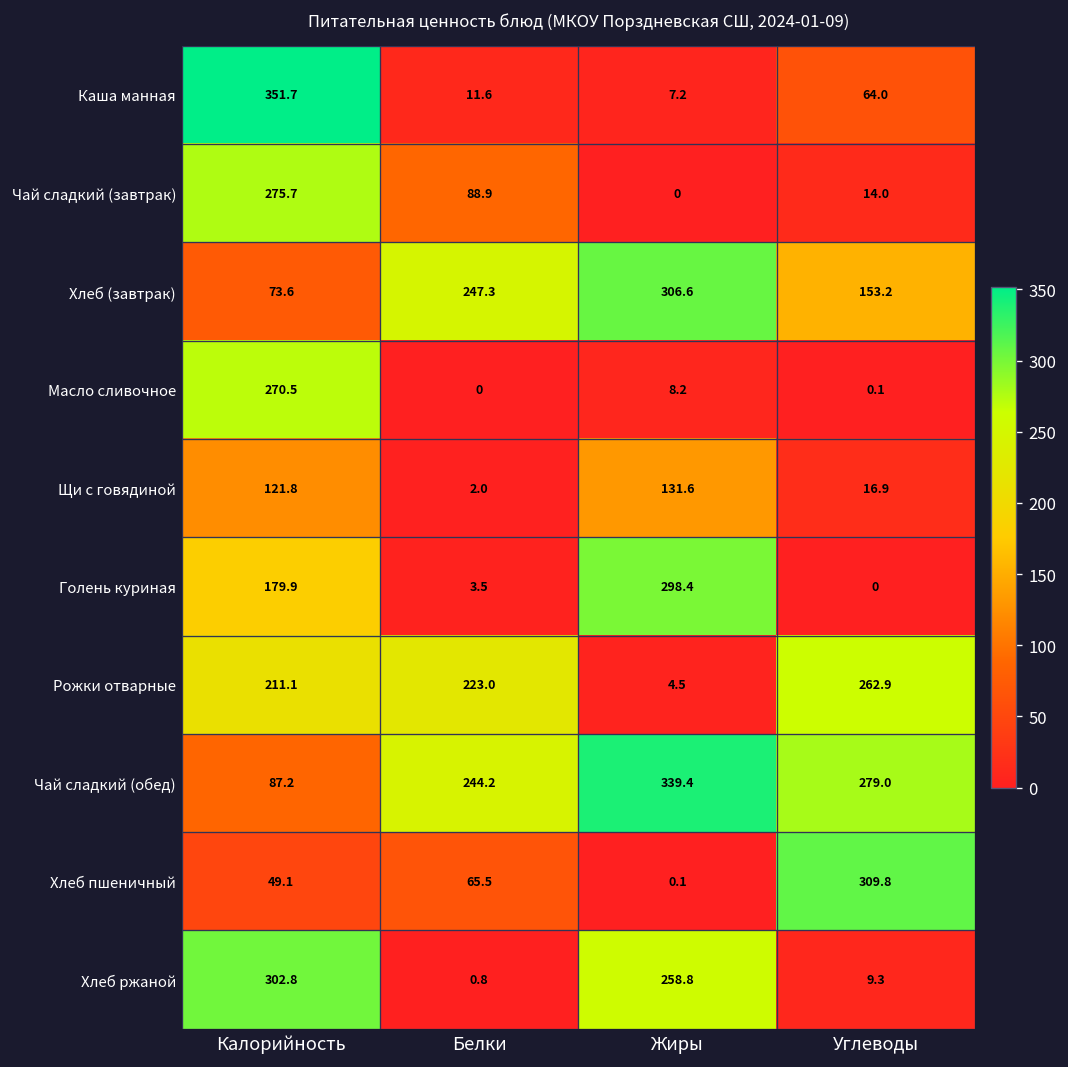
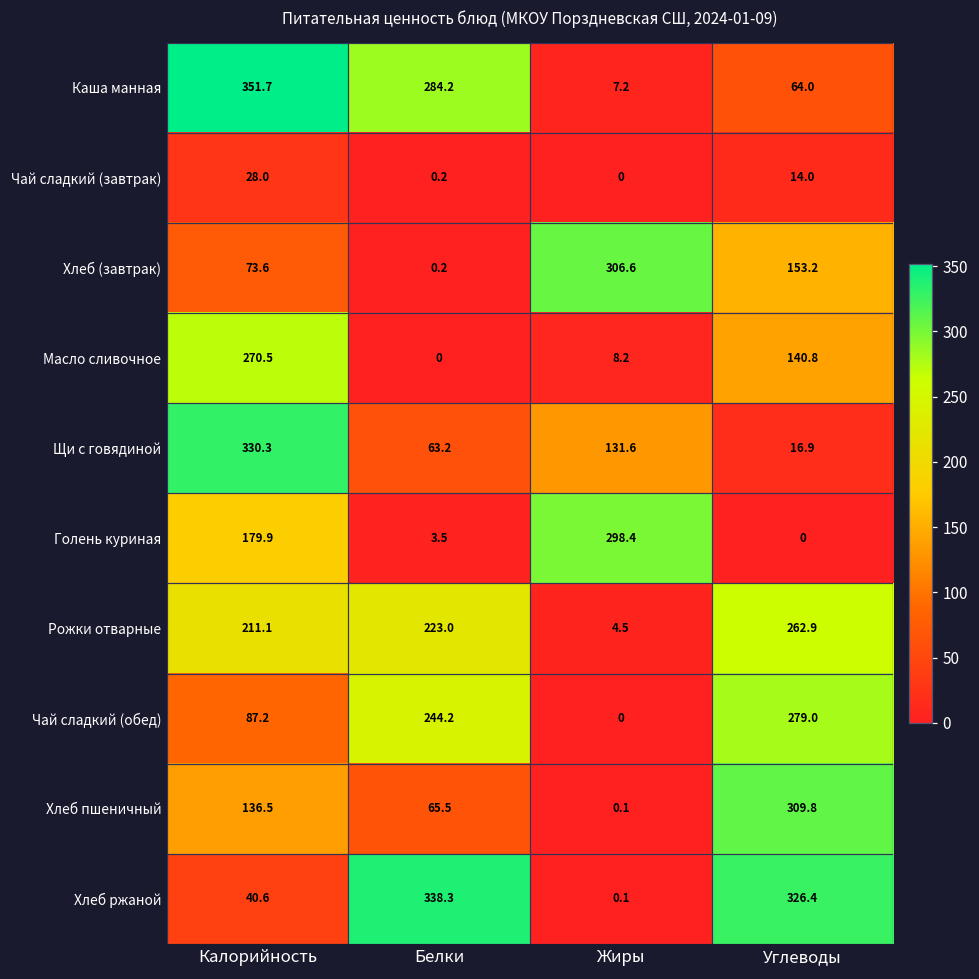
  {
    "Каша манная": {
      "Калорийность": 351.7,
-     "Белки": 11.6,
+     "Белки": 284.2,
      "Жиры": 7.2,
      "Углеводы": 64.0
    },
    "Чай сладкий (завтрак)": {
-     "Калорийность": 275.7,
-     "Белки": 88.9,
+     "Калорийность": 28.0,
+     "Белки": 0.2,
      "Жиры": 0,
      "Углеводы": 14.0
    },
    "Хлеб (завтрак)": {
      "Калорийность": 73.6,
-     "Белки": 247.3,
+     "Белки": 0.2,
      "Жиры": 306.6,
      "Углеводы": 153.2
    },
    "Масло сливочное": {
      "Калорийность": 270.5,
      "Белки": 0,
      "Жиры": 8.2,
-     "Углеводы": 0.1
+     "Углеводы": 140.8
    },
    "Щи с говядиной": {
-     "Калорийность": 121.8,
-     "Белки": 2.0,
+     "Калорийность": 330.3,
+     "Белки": 63.2,
      "Жиры": 131.6,
      "Углеводы": 16.9
    },
    "Голень куриная": {
      "Калорийность": 179.9,
      "Белки": 3.5,
      "Жиры": 298.4,
      "Углеводы": 0
    },
    "Рожки отварные": {
      "Калорийность": 211.1,
      "Белки": 223.0,
      "Жиры": 4.5,
      "Углеводы": 262.9
    },
    "Чай сладкий (обед)": {
      "Калорийность": 87.2,
      "Белки": 244.2,
-     "Жиры": 339.4,
+     "Жиры": 0,
      "Углеводы": 279.0
    },
    "Хлеб пшеничный": {
-     "Калорийность": 49.1,
+     "Калорийность": 136.5,
      "Белки": 65.5,
      "Жиры": 0.1,
      "Углеводы": 309.8
    },
    "Хлеб ржаной": {
-     "Калорийность": 302.8,
-     "Белки": 0.8,
-     "Жиры": 258.8,
-     "Углеводы": 9.3
+     "Калорийность": 40.6,
+     "Белки": 338.3,
+     "Жиры": 0.1,
+     "Углеводы": 326.4
    }
  }
